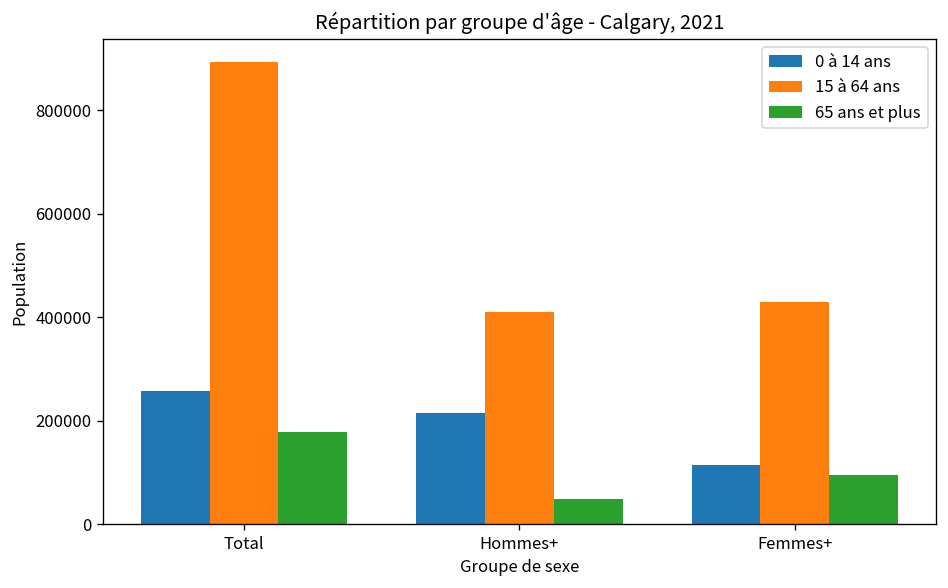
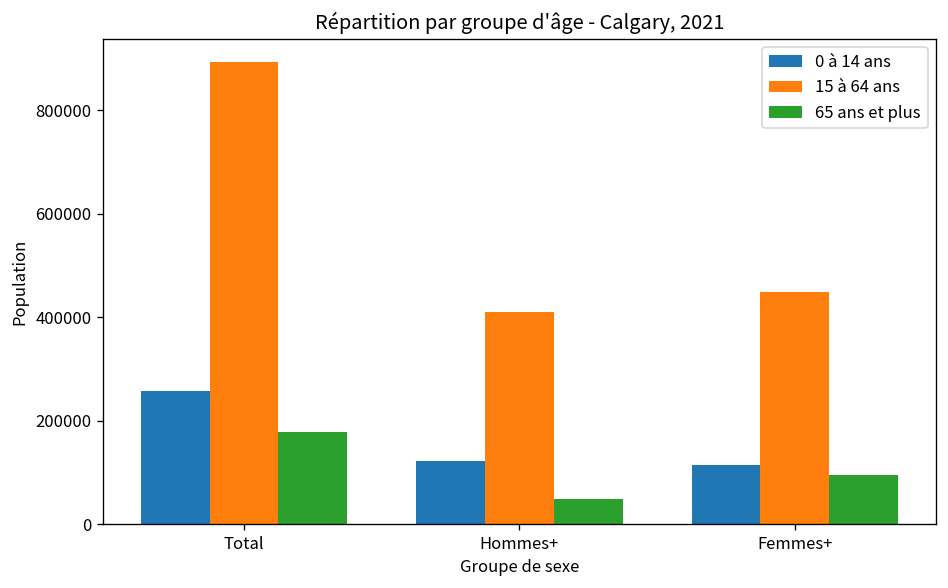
  {
    "0 à 14 ans": {
      "Total": 260000,
-     "Hommes+": 220000,
+     "Hommes+": 120000,
      "Femmes+": 110000
    },
    "15 à 64 ans": {
      "Total": 890000,
      "Hommes+": 410000,
-     "Femmes+": 430000
+     "Femmes+": 450000
    },
    "65 ans et plus": {
      "Total": 180000,
      "Hommes+": 50000,
      "Femmes+": 100000
    }
  }
